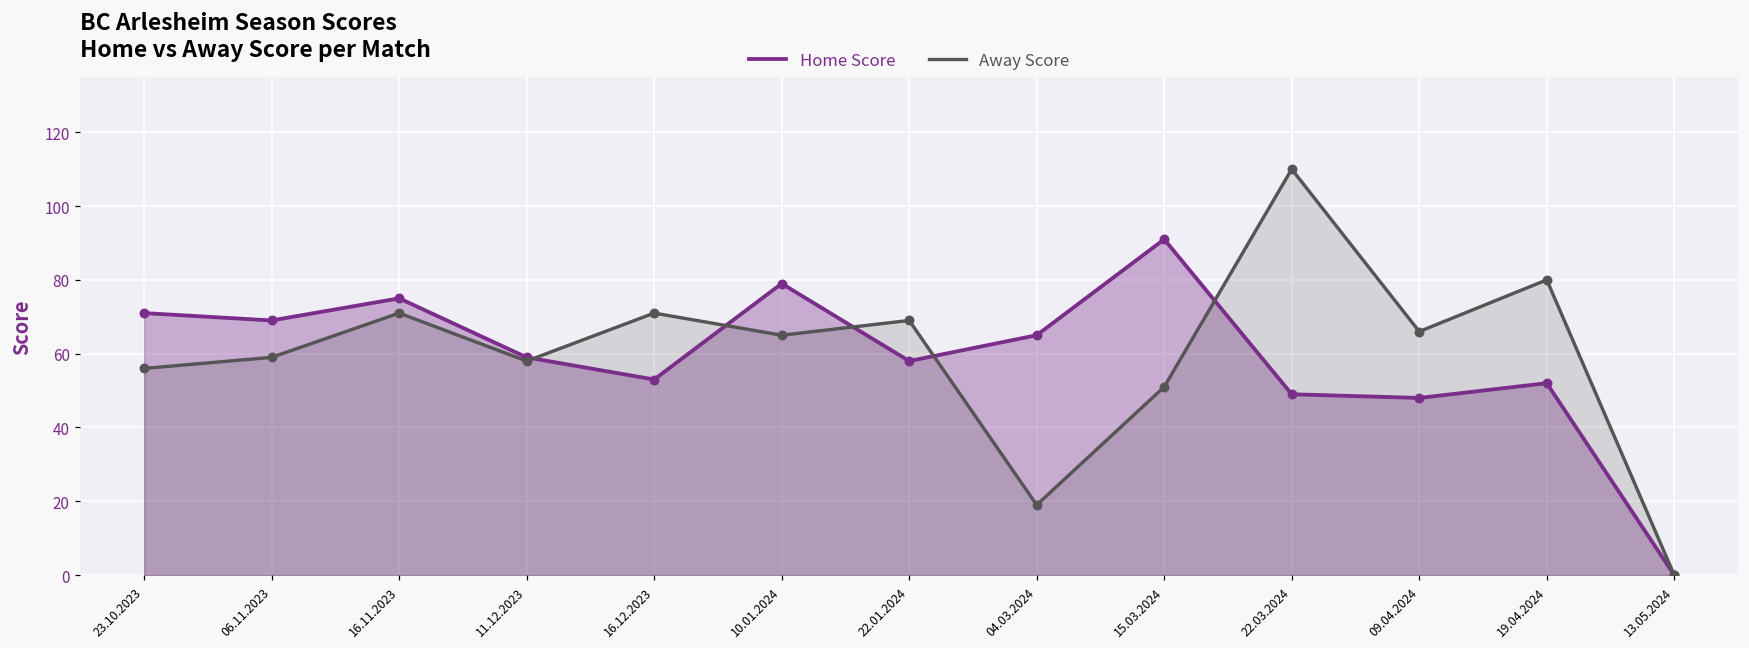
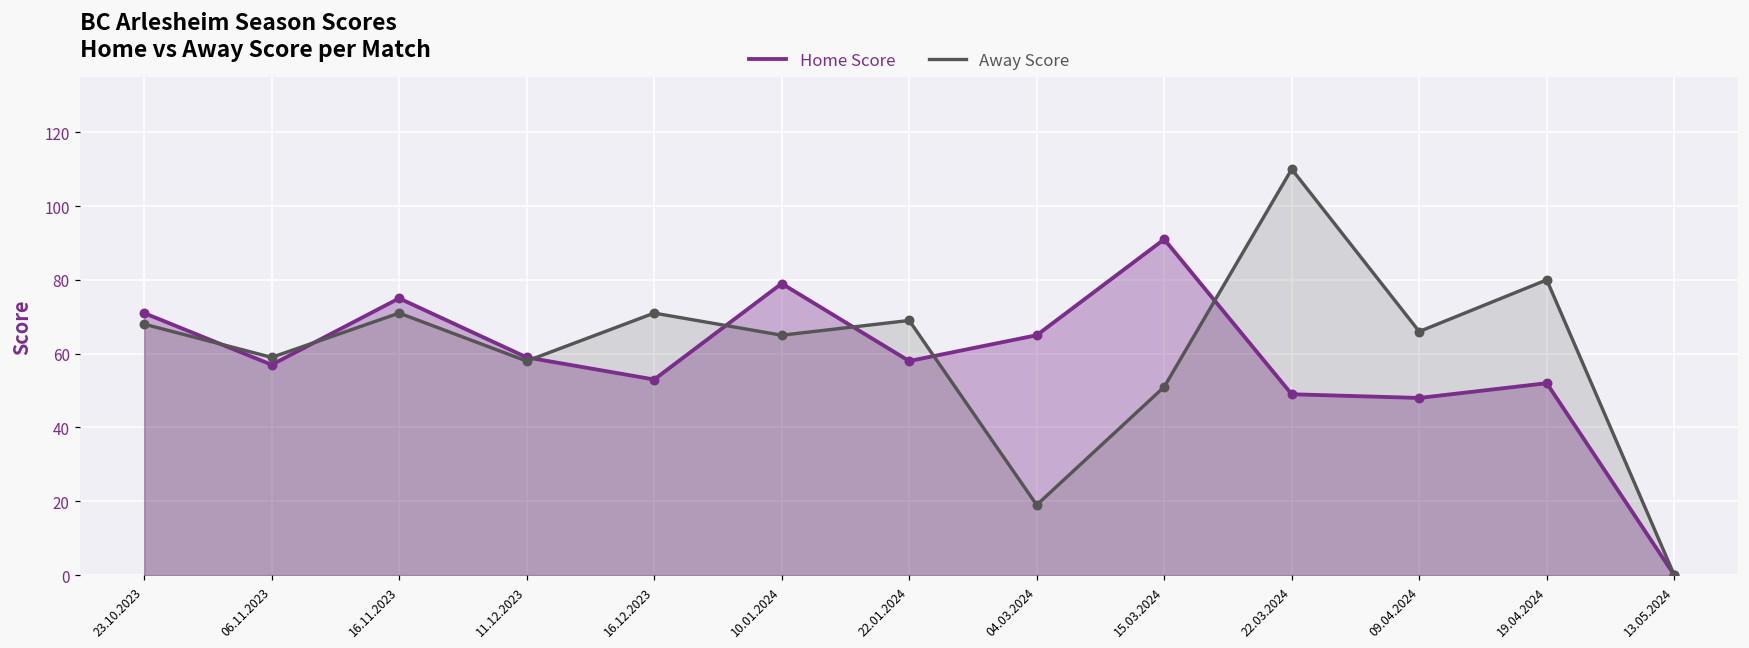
  {
    "Home Score": {
      "23.10.2023": 71,
-     "06.11.2023": 69,
+     "06.11.2023": 57,
      "16.11.2023": 75,
      "11.12.2023": 59,
      "16.12.2023": 53,
      "10.01.2024": 79,
      "22.01.2024": 58,
      "04.03.2024": 65,
      "15.03.2024": 91,
      "22.03.2024": 49,
      "09.04.2024": 48,
      "19.04.2024": 52
    },
    "Away Score": {
-     "23.10.2023": 56,
+     "23.10.2023": 68,
      "06.11.2023": 59,
      "16.11.2023": 71,
      "11.12.2023": 58,
      "16.12.2023": 71,
      "10.01.2024": 65,
      "22.01.2024": 69,
      "04.03.2024": 19,
      "15.03.2024": 51,
      "22.03.2024": 110,
      "09.04.2024": 66,
      "19.04.2024": 80
    }
  }
